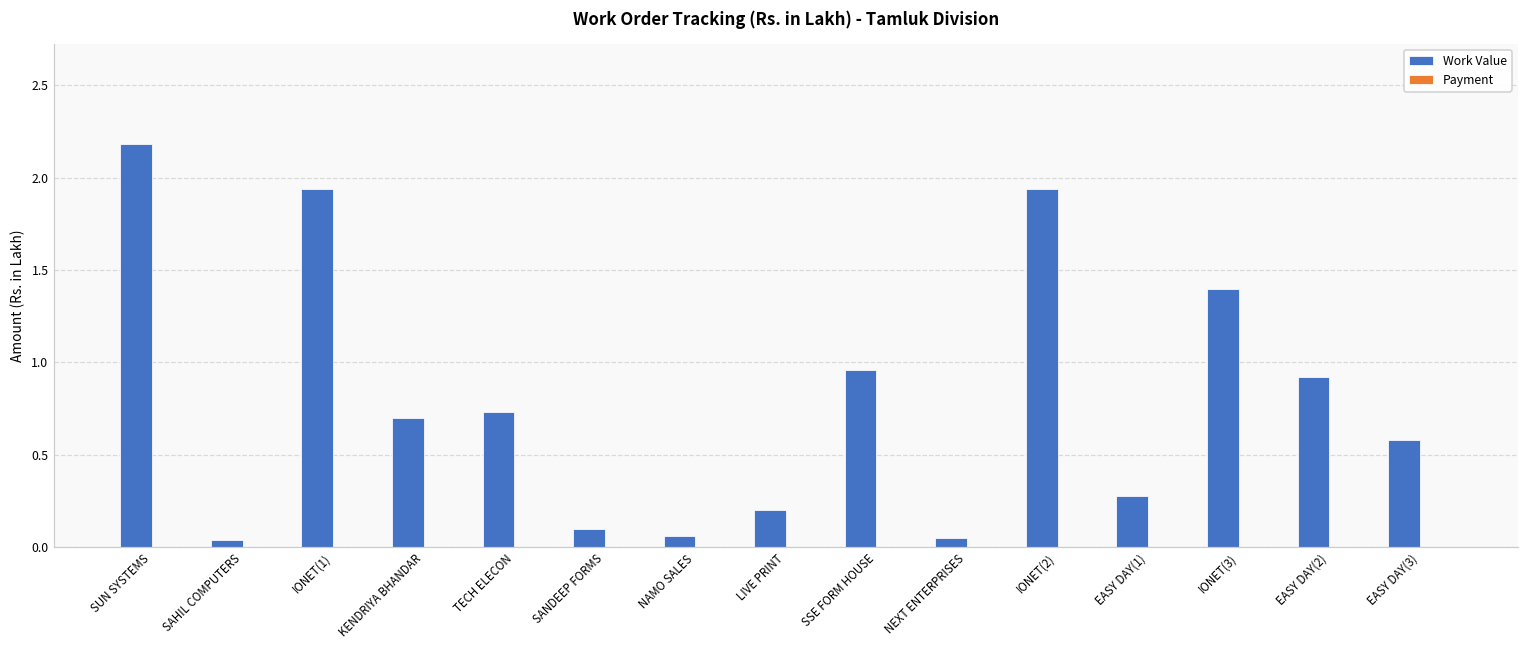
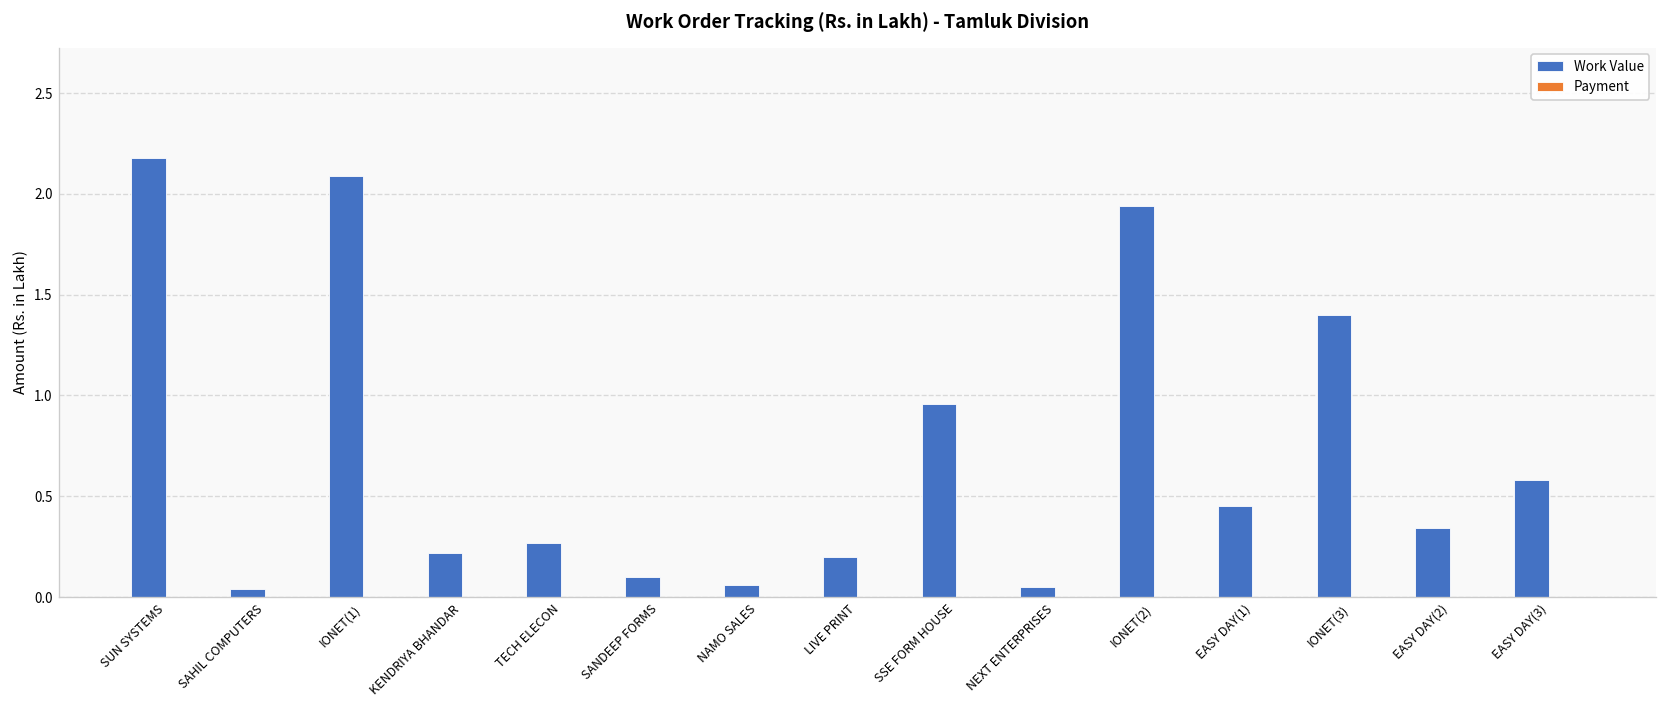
  {
    "Work Value": {
      "SUN SYSTEMS": 2.18,
      "SAHIL COMPUTERS": 0.04,
-     "IONET(1)": 1.94,
-     "KENDRIYA BHANDAR": 0.70,
-     "TECH ELECON": 0.73,
+     "IONET(1)": 2.09,
+     "KENDRIYA BHANDAR": 0.22,
+     "TECH ELECON": 0.27,
      "SANDEEP FORMS": 0.10,
      "NAMO SALES": 0.06,
      "LIVE PRINT": 0.20,
      "SSE FORM HOUSE": 0.96,
      "NEXT ENTERPRISES": 0.05,
      "IONET(2)": 1.94,
-     "EASY DAY(1)": 0.28,
+     "EASY DAY(1)": 0.45,
      "IONET(3)": 1.40,
-     "EASY DAY(2)": 0.92,
+     "EASY DAY(2)": 0.34,
      "EASY DAY(3)": 0.58
    },
    "Payment": {
      "SUN SYSTEMS": 0.00,
      "SAHIL COMPUTERS": 0.00,
      "IONET(1)": 0.00,
      "KENDRIYA BHANDAR": 0.00,
      "TECH ELECON": 0.00,
      "SANDEEP FORMS": 0.00,
      "NAMO SALES": 0.00,
      "LIVE PRINT": 0.00,
      "SSE FORM HOUSE": 0.00,
      "NEXT ENTERPRISES": 0.00,
      "IONET(2)": 0.00,
      "EASY DAY(1)": 0.00,
      "IONET(3)": 0.00,
      "EASY DAY(2)": 0.00,
      "EASY DAY(3)": 0.00
    }
  }
